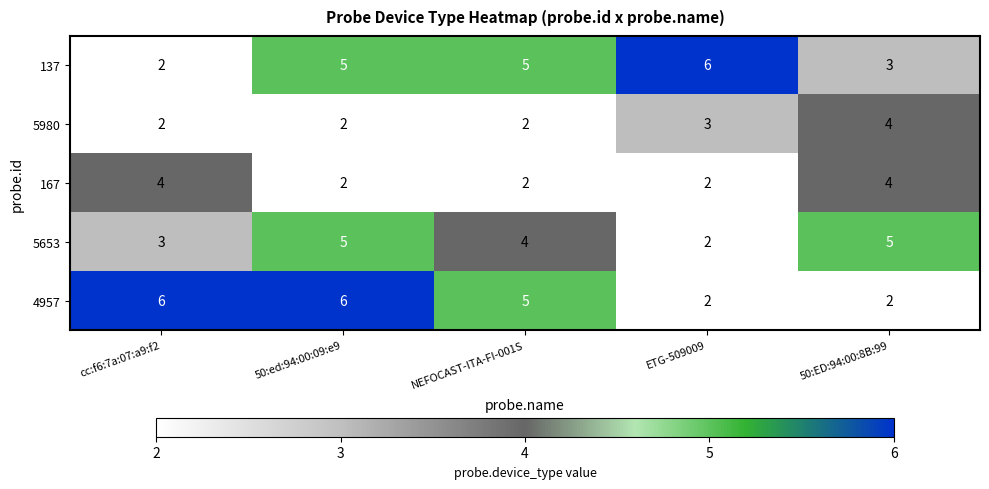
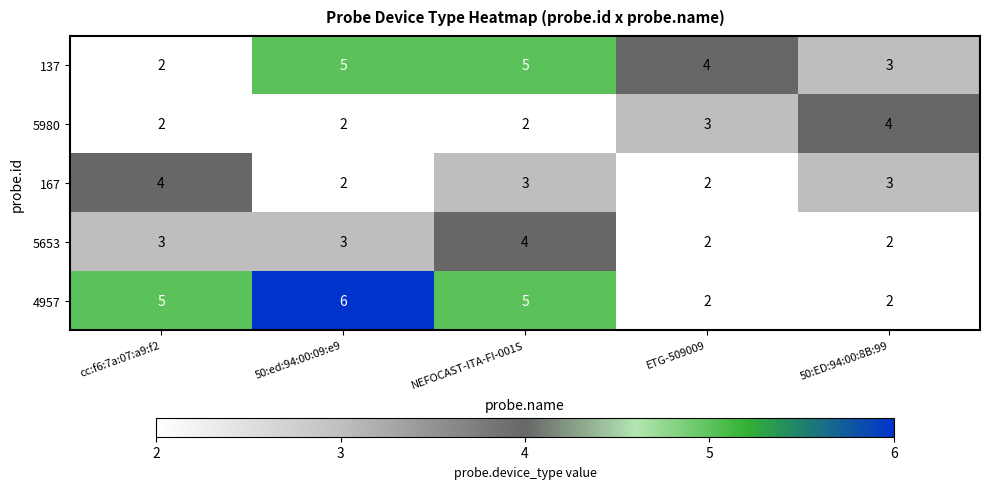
  {
    "137": {
      "cc:f6:7a:07:a9:f2": 2,
      "50:ed:94:00:09:e9": 5,
      "NEFOCAST-ITA-FI-001S": 5,
-     "ETG-509009": 6,
+     "ETG-509009": 4,
      "50:ED:94:00:8B:99": 3
    },
    "5980": {
      "cc:f6:7a:07:a9:f2": 2,
      "50:ed:94:00:09:e9": 2,
      "NEFOCAST-ITA-FI-001S": 2,
      "ETG-509009": 3,
      "50:ED:94:00:8B:99": 4
    },
    "167": {
      "cc:f6:7a:07:a9:f2": 4,
      "50:ed:94:00:09:e9": 2,
-     "NEFOCAST-ITA-FI-001S": 2,
+     "NEFOCAST-ITA-FI-001S": 3,
      "ETG-509009": 2,
-     "50:ED:94:00:8B:99": 4
+     "50:ED:94:00:8B:99": 3
    },
    "5653": {
      "cc:f6:7a:07:a9:f2": 3,
-     "50:ed:94:00:09:e9": 5,
+     "50:ed:94:00:09:e9": 3,
      "NEFOCAST-ITA-FI-001S": 4,
      "ETG-509009": 2,
-     "50:ED:94:00:8B:99": 5
+     "50:ED:94:00:8B:99": 2
    },
    "4957": {
-     "cc:f6:7a:07:a9:f2": 6,
+     "cc:f6:7a:07:a9:f2": 5,
      "50:ed:94:00:09:e9": 6,
      "NEFOCAST-ITA-FI-001S": 5,
      "ETG-509009": 2,
      "50:ED:94:00:8B:99": 2
    }
  }
